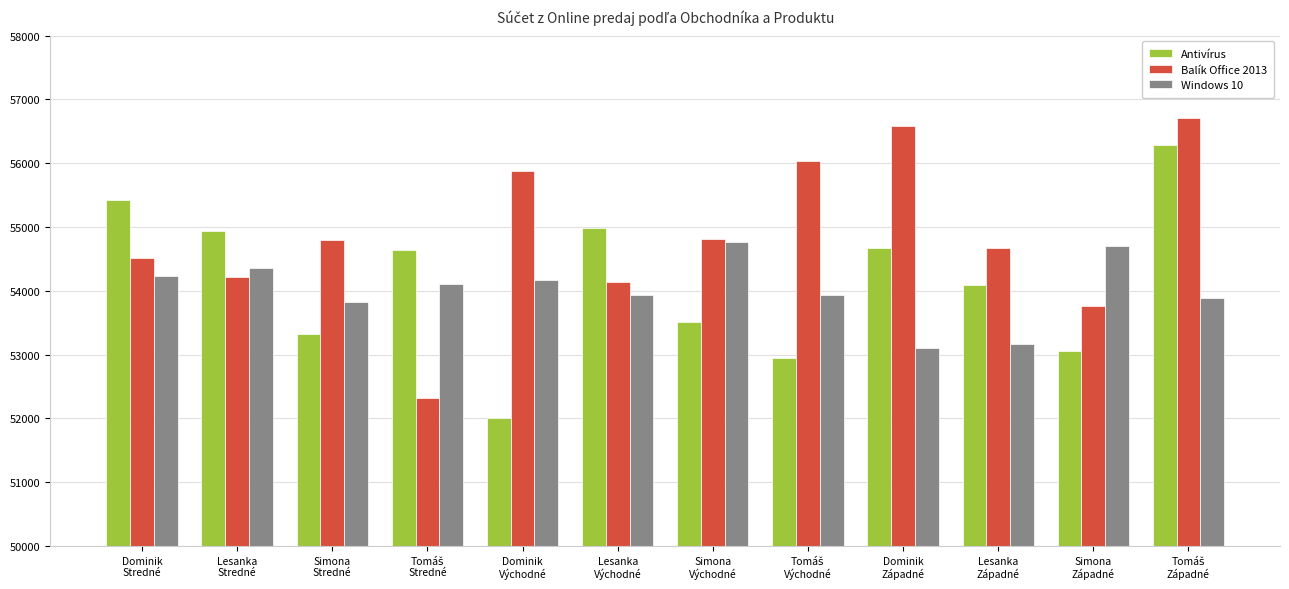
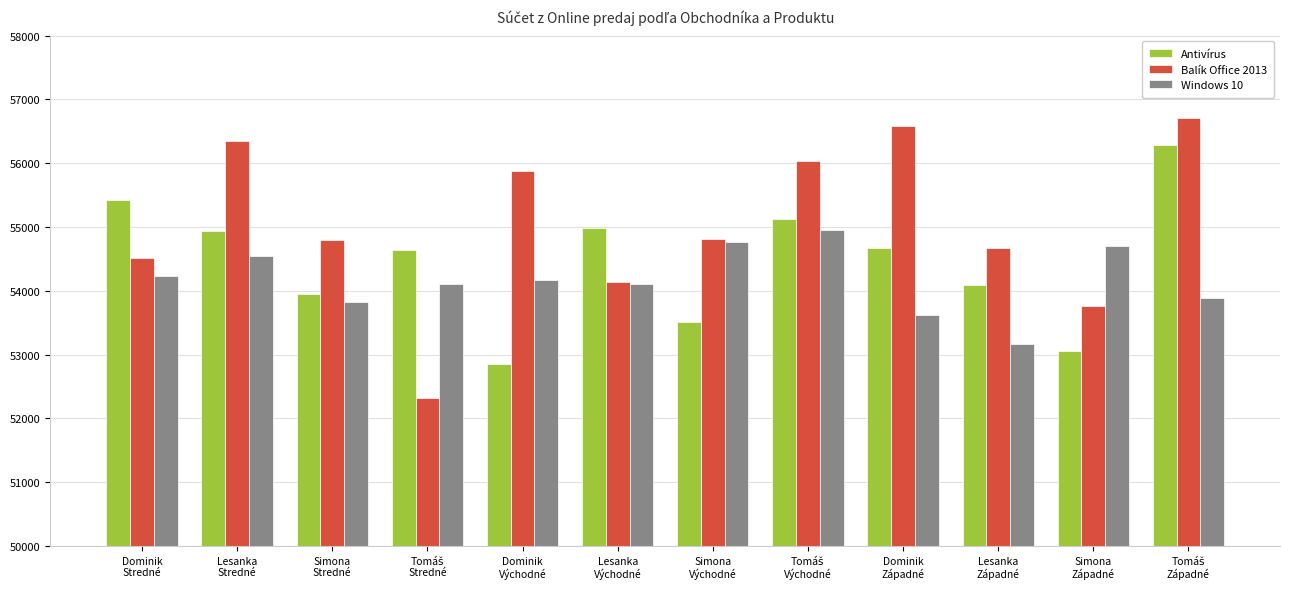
  {
    "Antivírus": {
      "Dominik Stredné": 55400,
      "Lesanka Stredné": 54900,
-     "Simona Stredné": 53300,
+     "Simona Stredné": 54000,
      "Tomáš Stredné": 54600,
-     "Dominik Východné": 52000,
+     "Dominik Východné": 52900,
      "Lesanka Východné": 55000,
      "Simona Východné": 53500,
-     "Tomáš Východné": 52900,
+     "Tomáš Východné": 55100,
      "Dominik Západné": 54700,
      "Lesanka Západné": 54100,
      "Simona Západné": 53100,
      "Tomáš Západné": 56300
    },
    "Balík Office 2013": {
      "Dominik Stredné": 54500,
-     "Lesanka Stredné": 54200,
+     "Lesanka Stredné": 56300,
      "Simona Stredné": 54800,
      "Tomáš Stredné": 52300,
      "Dominik Východné": 55900,
      "Lesanka Východné": 54100,
      "Simona Východné": 54800,
      "Tomáš Východné": 56000,
      "Dominik Západné": 56600,
      "Lesanka Západné": 54700,
      "Simona Západné": 53800,
      "Tomáš Západné": 56700
    },
    "Windows 10": {
      "Dominik Stredné": 54200,
-     "Lesanka Stredné": 54400,
+     "Lesanka Stredné": 54500,
      "Simona Stredné": 53800,
      "Tomáš Stredné": 54100,
      "Dominik Východné": 54200,
-     "Lesanka Východné": 53900,
+     "Lesanka Východné": 54100,
      "Simona Východné": 54800,
-     "Tomáš Východné": 53900,
-     "Dominik Západné": 53100,
+     "Tomáš Východné": 55000,
+     "Dominik Západné": 53600,
      "Lesanka Západné": 53200,
      "Simona Západné": 54700,
      "Tomáš Západné": 53900
    }
  }
